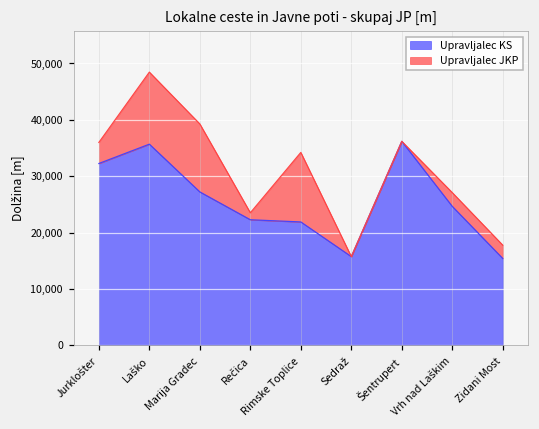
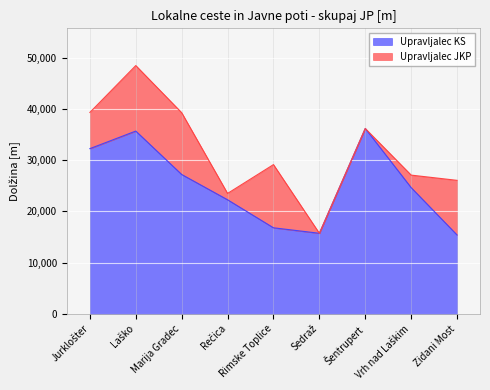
  {
    "Upravljalec KS": {
      "Jurklošter": "32,000",
      "Laško": "36,000",
      "Marija Gradec": "27,000",
      "Rečica": "22,000",
-     "Rimske Toplice": "22,000",
+     "Rimske Toplice": "17,000",
      "Vrh nad Laškim": "25,000",
      "Zidani Most": "15,000"
    },
    "Upravljalec JKP": {
-     "Jurklošter": "4,000",
+     "Jurklošter": "7,000",
      "Laško": "13,000",
      "Marija Gradec": "12,000",
      "Rečica": "1,000",
      "Rimske Toplice": "12,000",
      "Vrh nad Laškim": "2,000",
-     "Zidani Most": "2,000"
+     "Zidani Most": "11,000"
    }
  }
